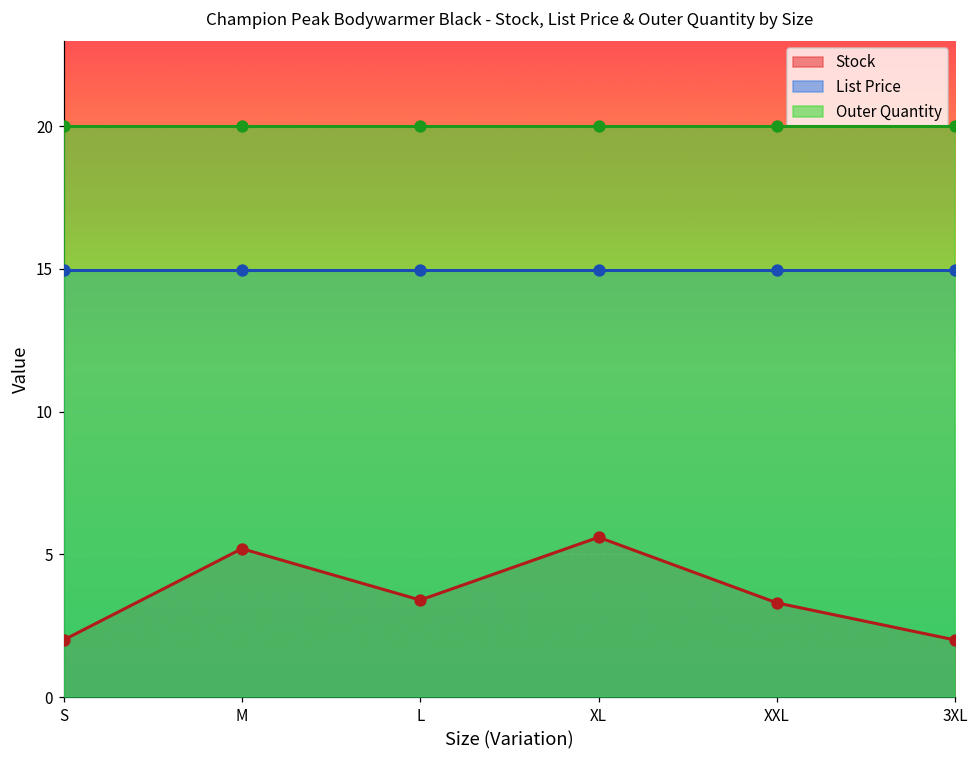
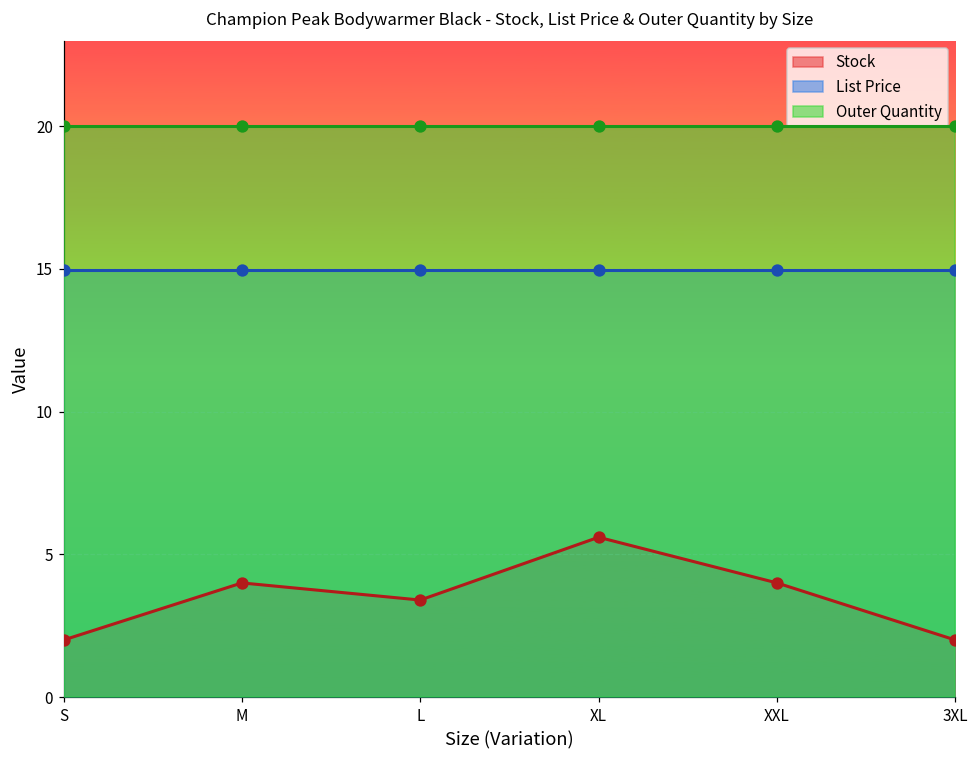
  {
    "Stock": {
      "S": 2.0,
-     "M": 5.2,
+     "M": 4.0,
      "L": 3.4,
      "XL": 5.6,
-     "XXL": 3.3,
+     "XXL": 4.0,
      "3XL": 2.0
    },
    "List Price": {
      "S": 15.0,
      "M": 15.0,
      "L": 15.0,
      "XL": 15.0,
      "XXL": 15.0,
      "3XL": 15.0
    },
    "Outer Quantity": {
      "S": 20.0,
      "M": 20.0,
      "L": 20.0,
      "XL": 20.0,
      "XXL": 20.0,
      "3XL": 20.0
    }
  }
